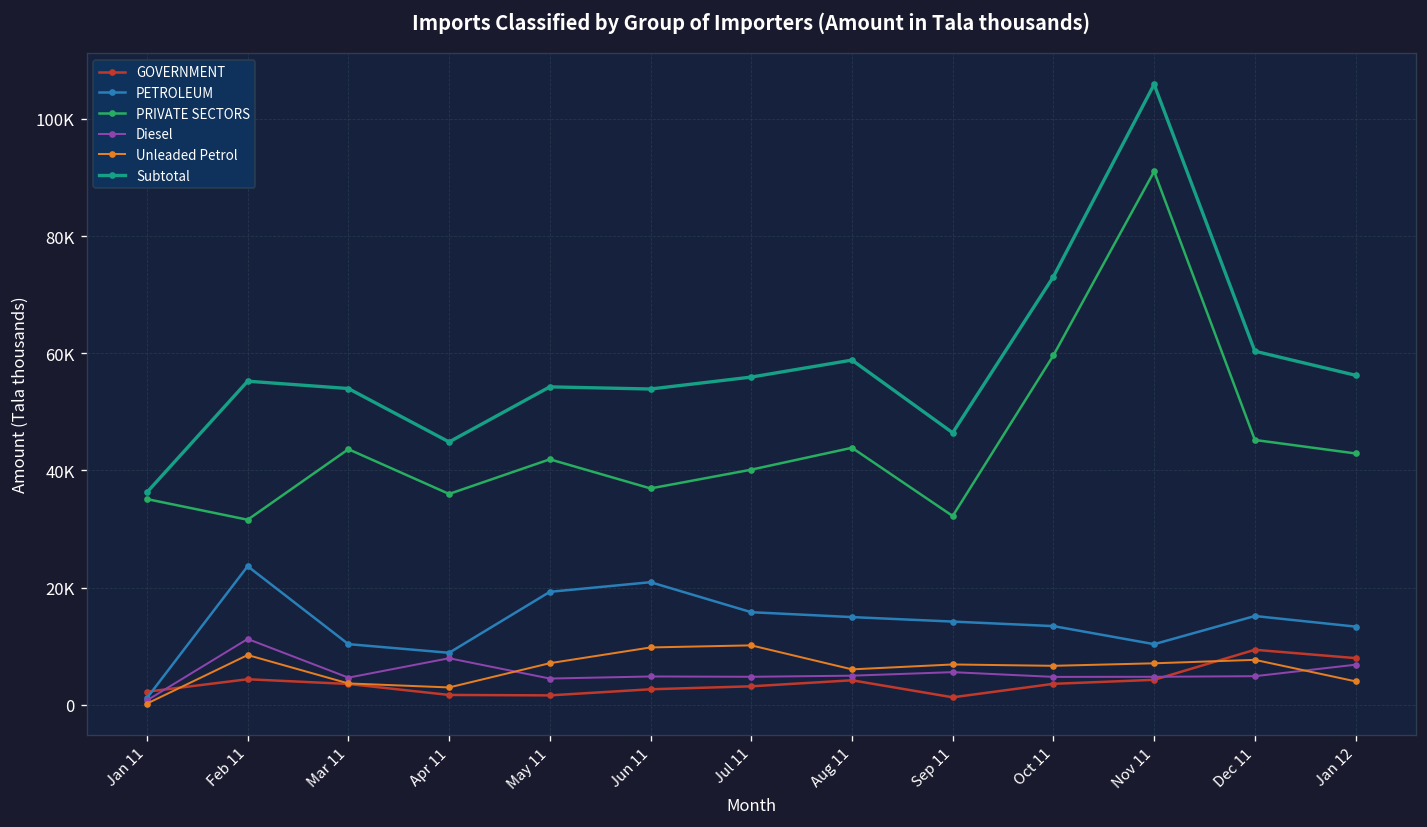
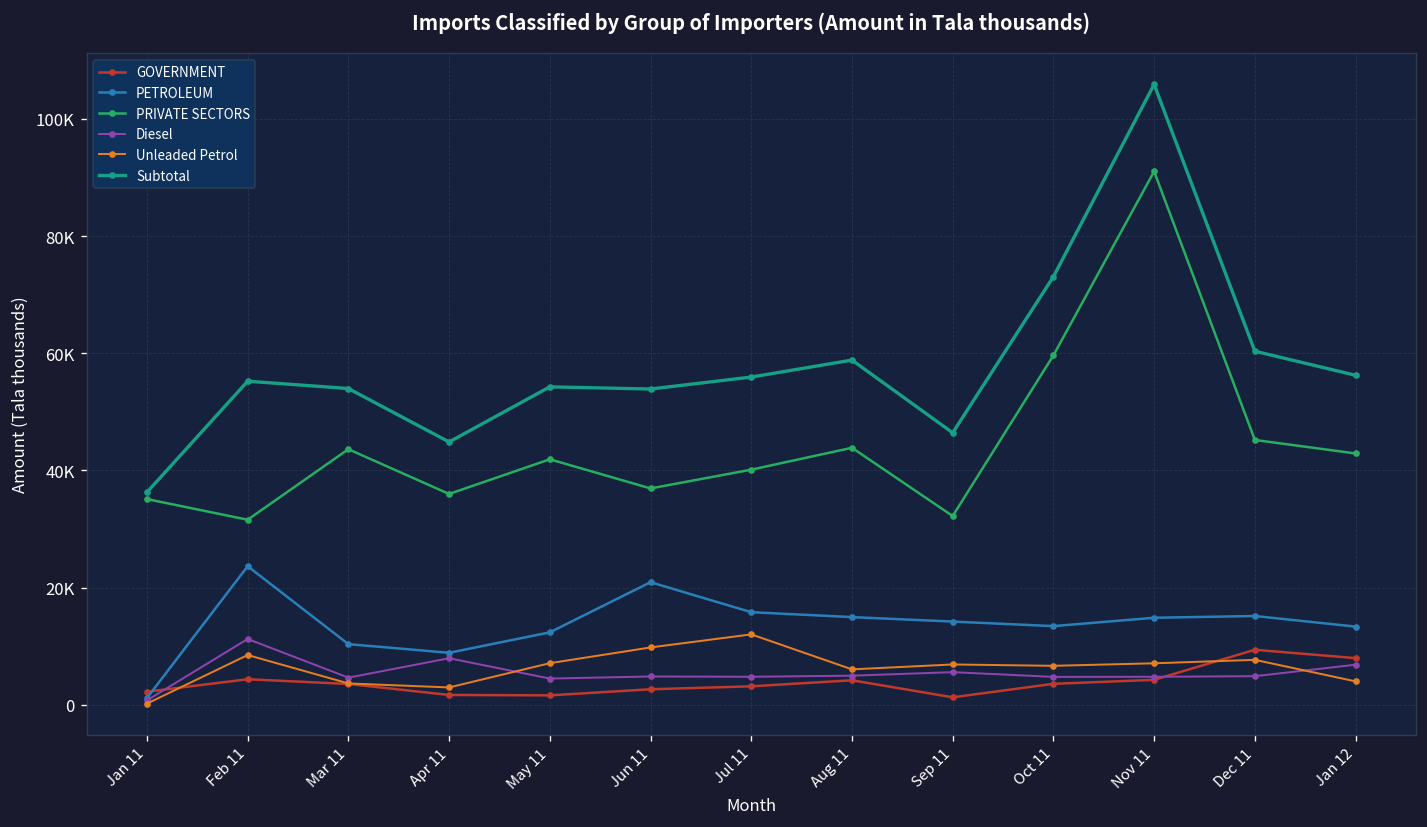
  {
    "GOVERNMENT": {
      "Jan 11": 2000,
      "Feb 11": 4000,
      "Apr 11": 2000,
      "May 11": 2000,
      "Jun 11": 3000,
      "Jul 11": 3000,
      "Aug 11": 4000,
      "Sep 11": 1000,
      "Oct 11": 4000,
      "Nov 11": 4000,
      "Dec 11": 9000,
      "Jan 12": 8000
    },
    "PETROLEUM": {
      "Feb 11": 24000,
      "Mar 11": 10000,
      "Apr 11": 9000,
-     "May 11": 19000,
+     "May 11": 12000,
      "Jun 11": 21000,
      "Jul 11": 16000,
      "Aug 11": 15000,
      "Sep 11": 14000,
      "Oct 11": 13000,
-     "Nov 11": 10000,
+     "Nov 11": 15000,
      "Dec 11": 15000,
      "Jan 12": 13000
    },
    "Diesel": {
      "Feb 11": 11000,
      "Mar 11": 5000,
      "Apr 11": 8000,
      "May 11": 4000,
      "Jun 11": 5000,
      "Jul 11": 5000,
      "Aug 11": 5000,
      "Sep 11": 6000,
      "Oct 11": 5000,
      "Nov 11": 5000,
      "Dec 11": 5000,
      "Jan 12": 7000
    },
    "Unleaded Petrol": {
      "Jan 11": 0,
      "Feb 11": 8000,
      "Apr 11": 3000,
      "May 11": 7000,
      "Jun 11": 10000,
-     "Jul 11": 10000,
+     "Jul 11": 12000,
      "Aug 11": 6000,
      "Sep 11": 7000,
      "Oct 11": 7000,
      "Nov 11": 7000,
      "Dec 11": 8000,
      "Jan 12": 4000
    }
  }
